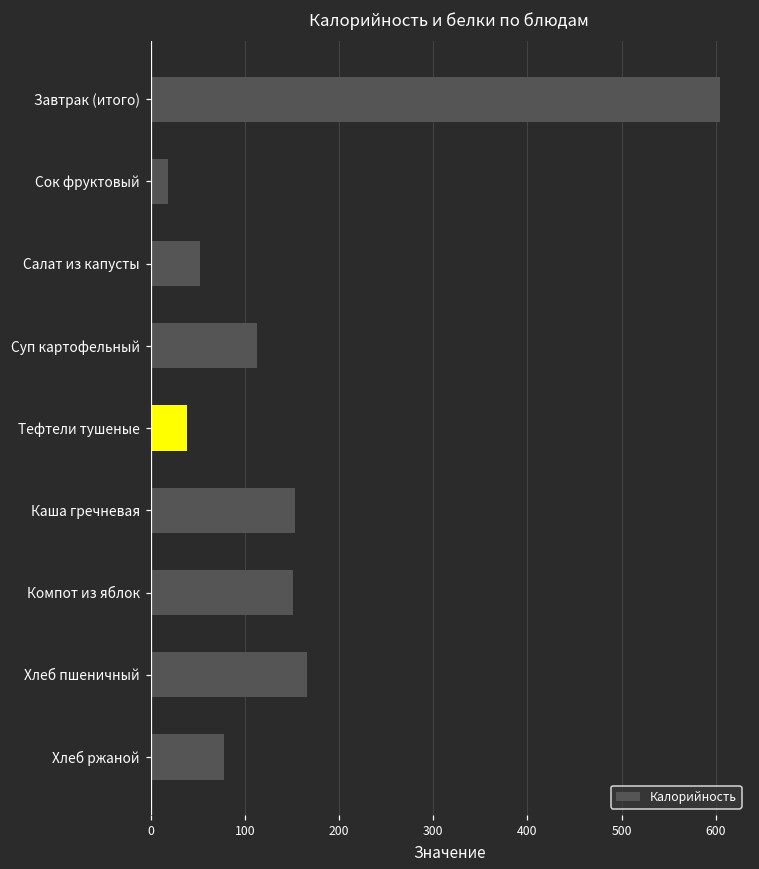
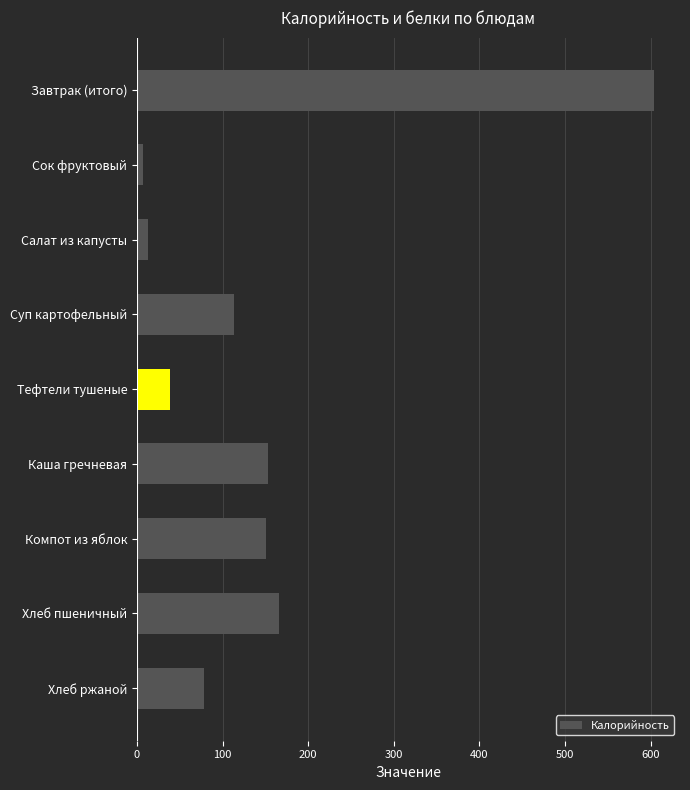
  {
    "Завтрак (итого)": 600,
-   "Сок фруктовый": 20,
-   "Салат из капусты": 50,
+   "Сок фруктовый": 10,
+   "Салат из капусты": 10,
    "Суп картофельный": 110,
    "Тефтели тушеные": 40,
    "Каша гречневая": 150,
    "Компот из яблок": 150,
    "Хлеб пшеничный": 170,
    "Хлеб ржаной": 80
  }
